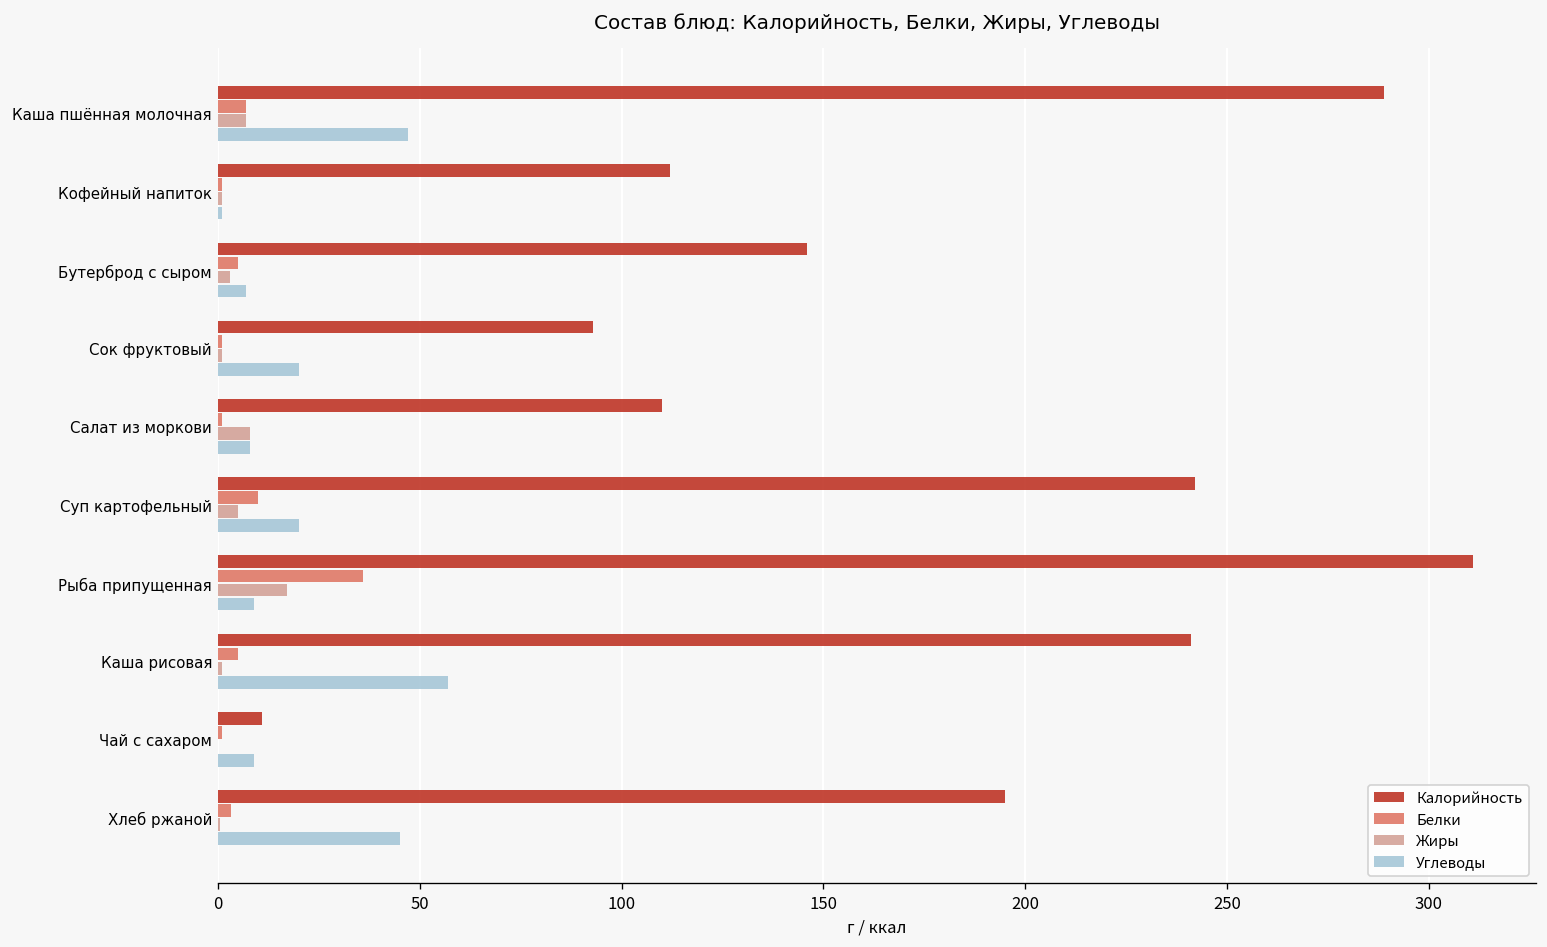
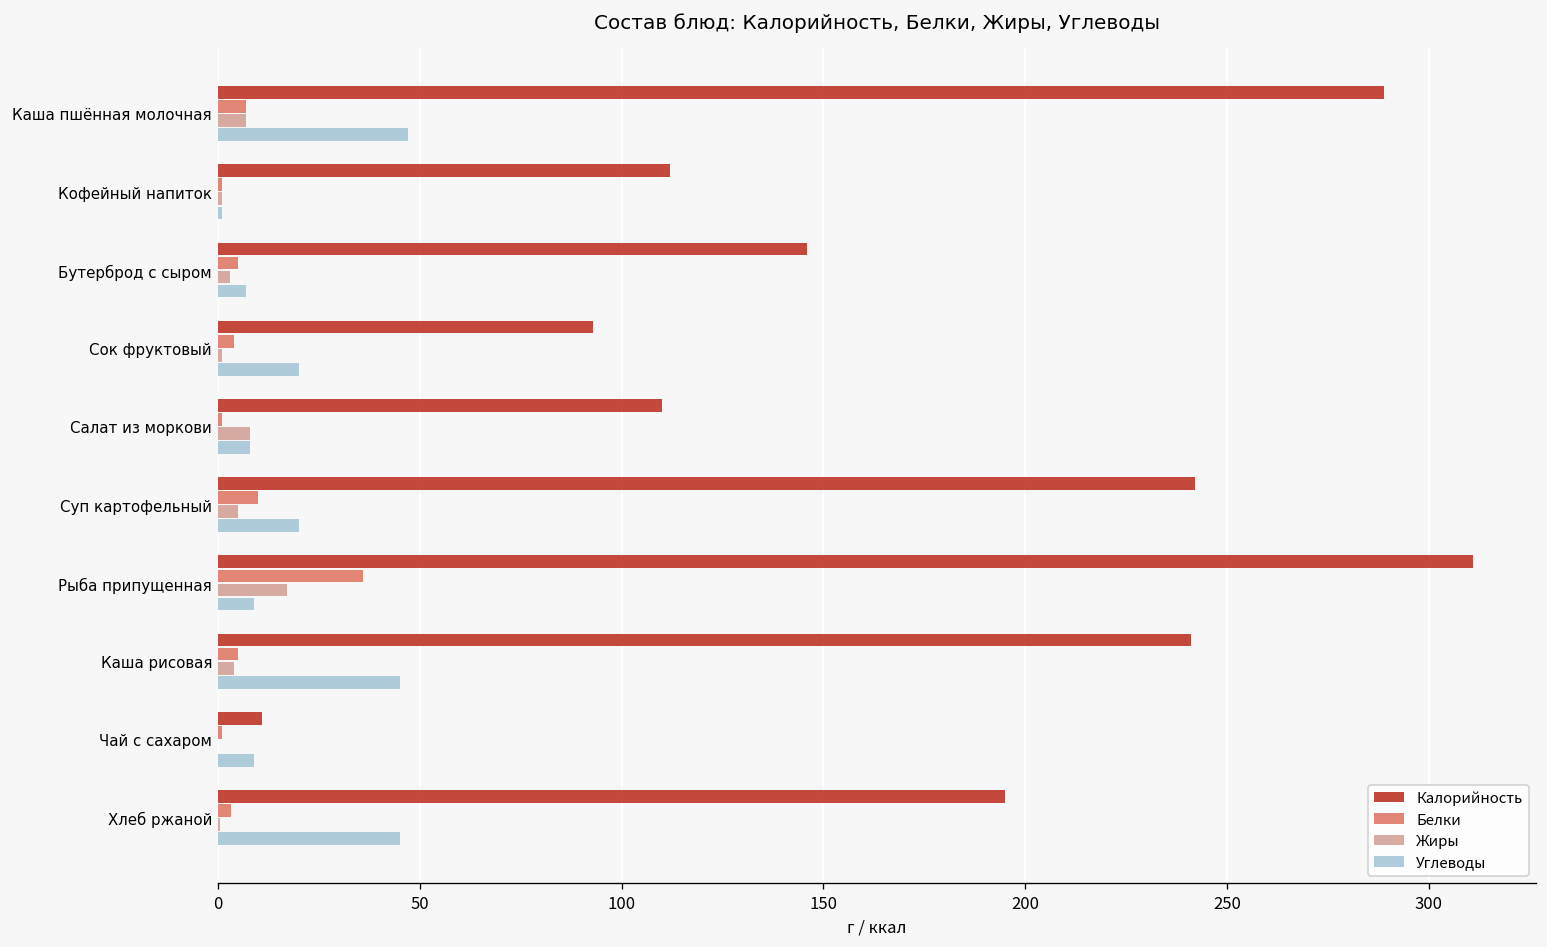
  {
    "Калорийность": {
      "Каша пшённая молочная": 289,
      "Кофейный напиток": 112,
      "Бутерброд с сыром": 146,
      "Сок фруктовый": 93,
      "Салат из моркови": 110,
      "Суп картофельный": 242,
      "Рыба припущенная": 311,
      "Каша рисовая": 241,
      "Чай с сахаром": 11,
      "Хлеб ржаной": 195
    },
    "Белки": {
      "Каша пшённая молочная": 7,
      "Кофейный напиток": 1,
      "Бутерброд с сыром": 5,
-     "Сок фруктовый": 1,
+     "Сок фруктовый": 4,
      "Салат из моркови": 1,
      "Суп картофельный": 10,
      "Рыба припущенная": 36,
      "Каша рисовая": 5,
      "Чай с сахаром": 1,
      "Хлеб ржаной": 3
    },
    "Жиры": {
      "Каша пшённая молочная": 7,
      "Кофейный напиток": 1,
      "Бутерброд с сыром": 3,
      "Сок фруктовый": 1,
      "Салат из моркови": 8,
      "Суп картофельный": 5,
      "Рыба припущенная": 17,
-     "Каша рисовая": 1,
+     "Каша рисовая": 4,
      "Чай с сахаром": 0
    },
    "Углеводы": {
      "Каша пшённая молочная": 47,
      "Кофейный напиток": 1,
      "Бутерброд с сыром": 7,
      "Сок фруктовый": 20,
      "Салат из моркови": 8,
      "Суп картофельный": 20,
      "Рыба припущенная": 9,
-     "Каша рисовая": 57,
+     "Каша рисовая": 45,
      "Чай с сахаром": 9,
      "Хлеб ржаной": 45
    }
  }
